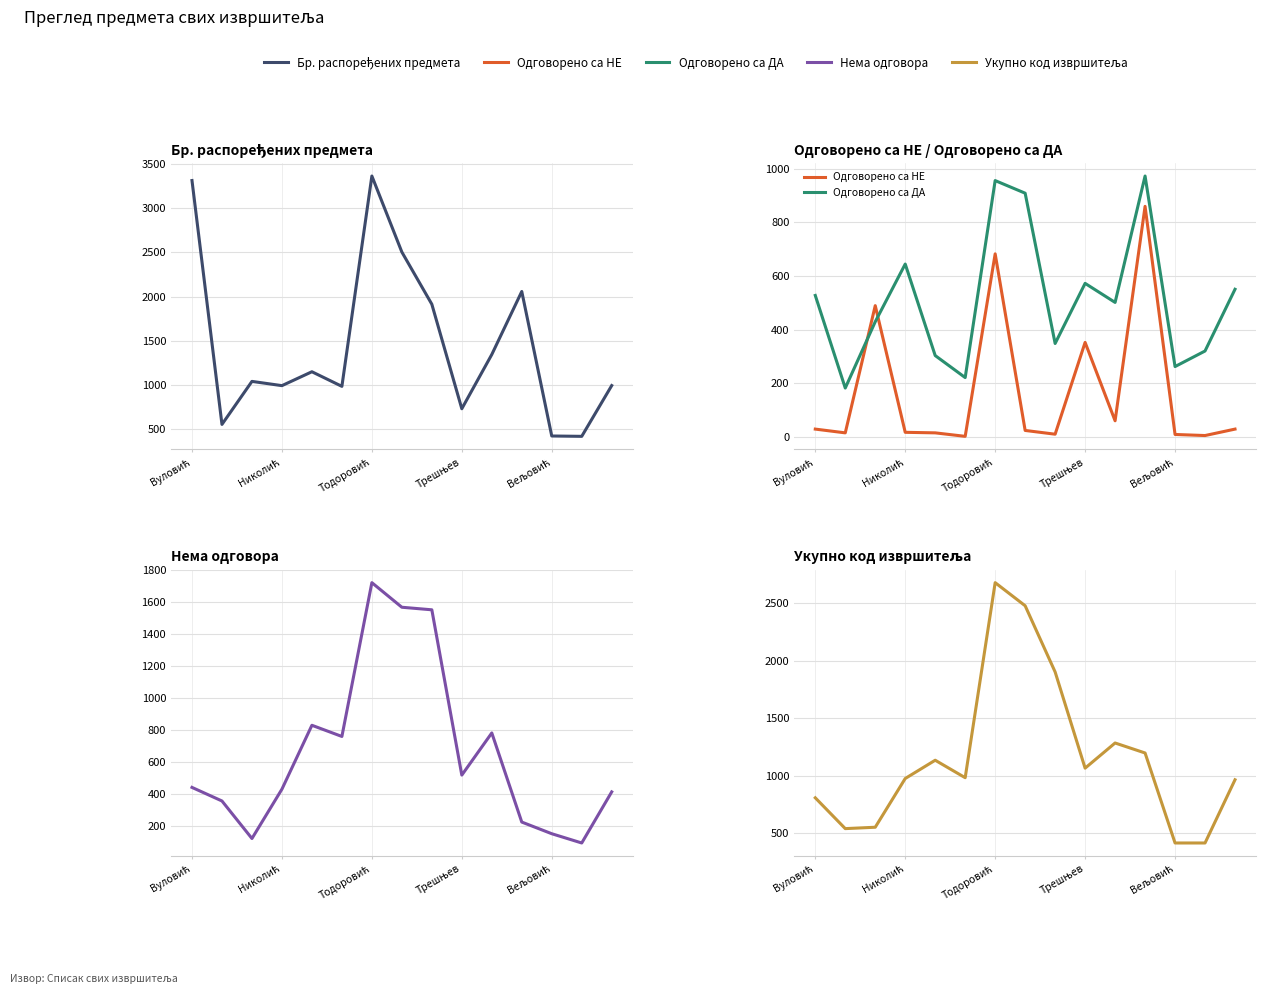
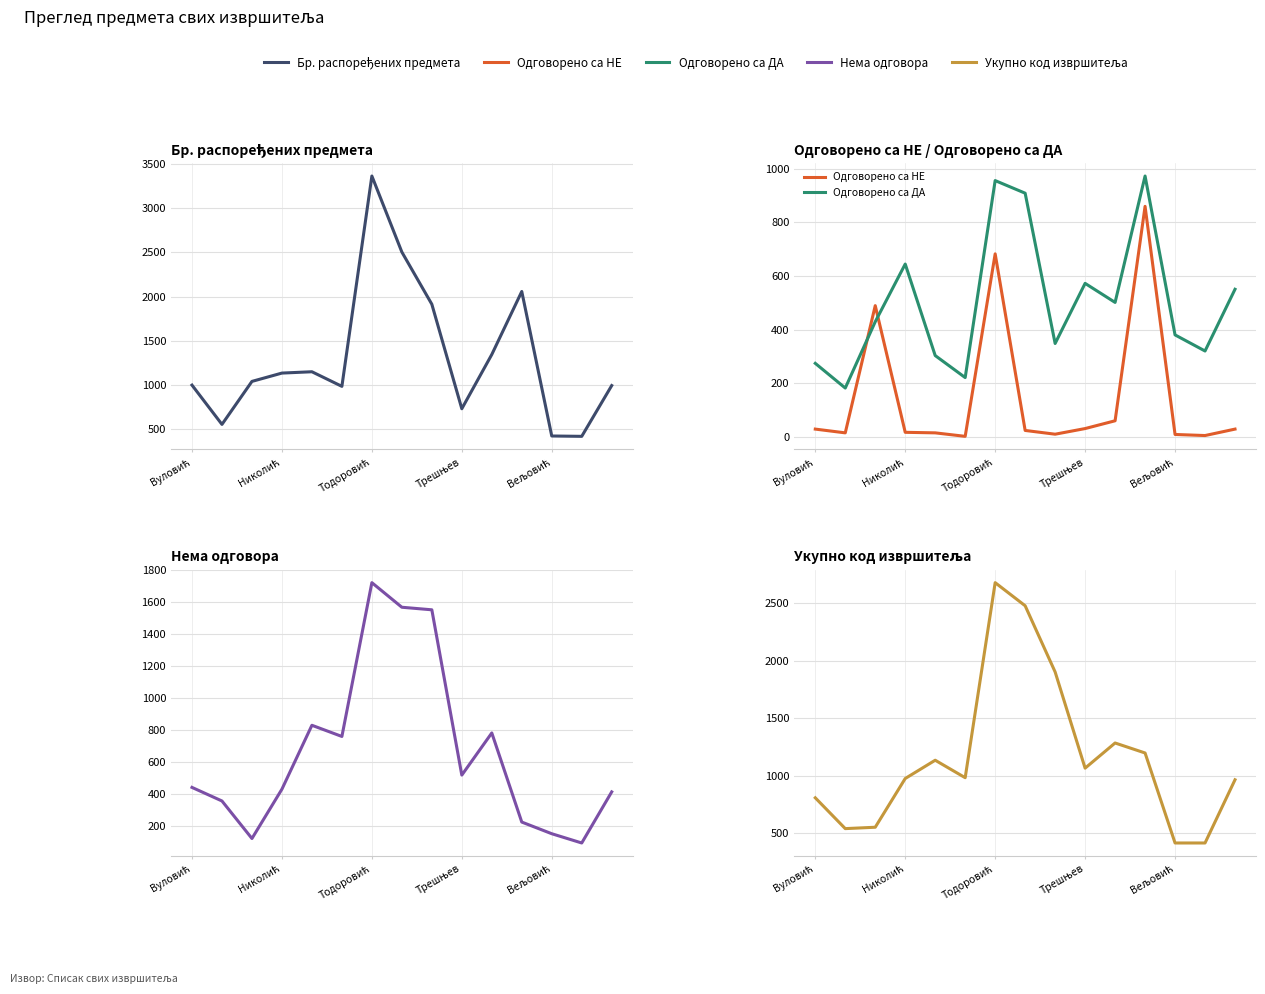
  {
    "Бр. распоређених предмета": {
-     "Вуловић": 3300,
-     "Николић": 1000,
+     "Вуловић": 1000,
+     "Николић": 1100,
      "Тодоровић": 3400,
      "Трешњев": 700,
      "Вељовић": 400
    },
    "Одговорено са НЕ / Одговорено са ДА": {
      "Одговорено са НЕ": {
        "Вуловић": 30,
        "Николић": 20,
        "Тодоровић": 680,
-       "Трешњев": 350,
+       "Трешњев": 30,
        "Вељовић": 10
      },
      "Одговорено са ДА": {
-       "Вуловић": 530,
+       "Вуловић": 280,
        "Николић": 650,
        "Тодоровић": 960,
        "Трешњев": 570,
-       "Вељовић": 260
+       "Вељовић": 380
      }
    },
    "Нема одговора": {
      "Вуловић": 440,
      "Николић": 430,
      "Тодоровић": 1720,
      "Трешњев": 520,
      "Вељовић": 150
    },
    "Укупно код извршитеља": {
      "Вуловић": 810,
      "Николић": 980,
      "Тодоровић": 2680,
      "Трешњев": 1070,
      "Вељовић": 410
    }
  }
